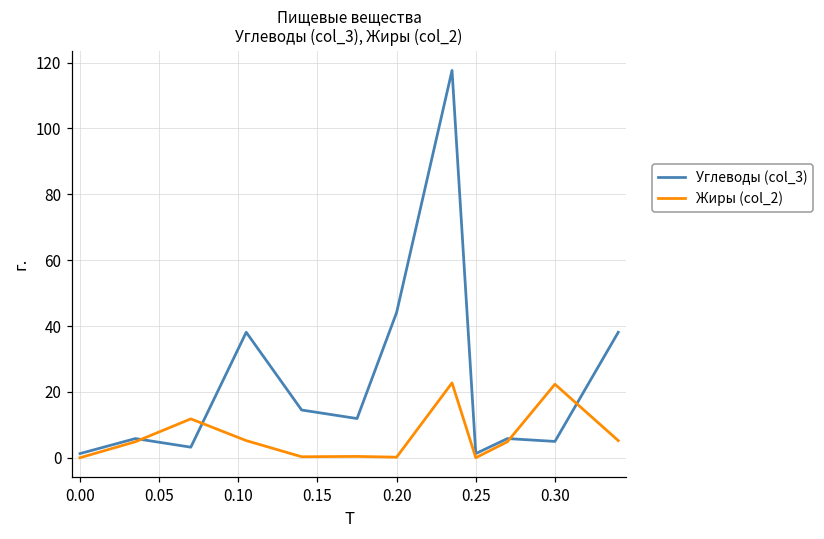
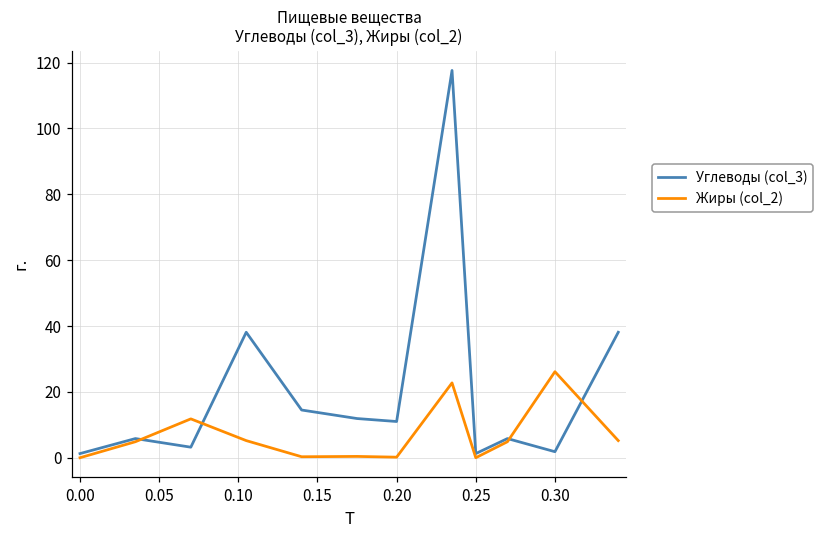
  {
    "Углеводы (col_3)": {
      "0.00": 1,
-     "0.20": 44,
+     "0.20": 11,
      "0.25": 1,
-     "0.30": 5
+     "0.30": 2
    },
    "Жиры (col_2)": {
      "0.00": 0,
      "0.20": 0,
      "0.25": 0,
-     "0.30": 22
+     "0.30": 26
    }
  }
